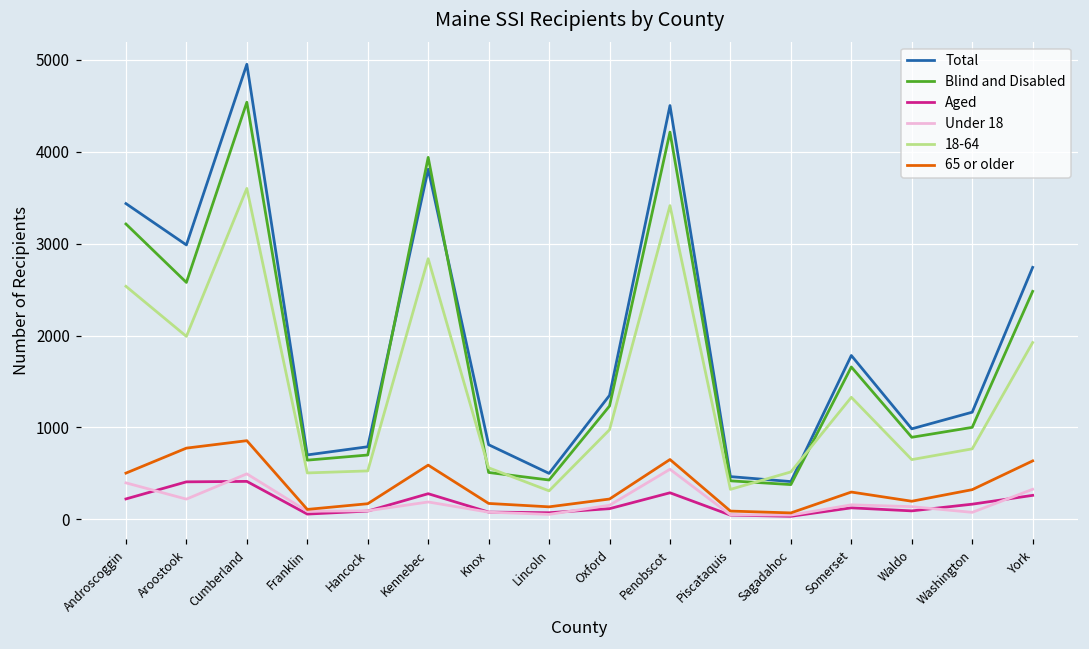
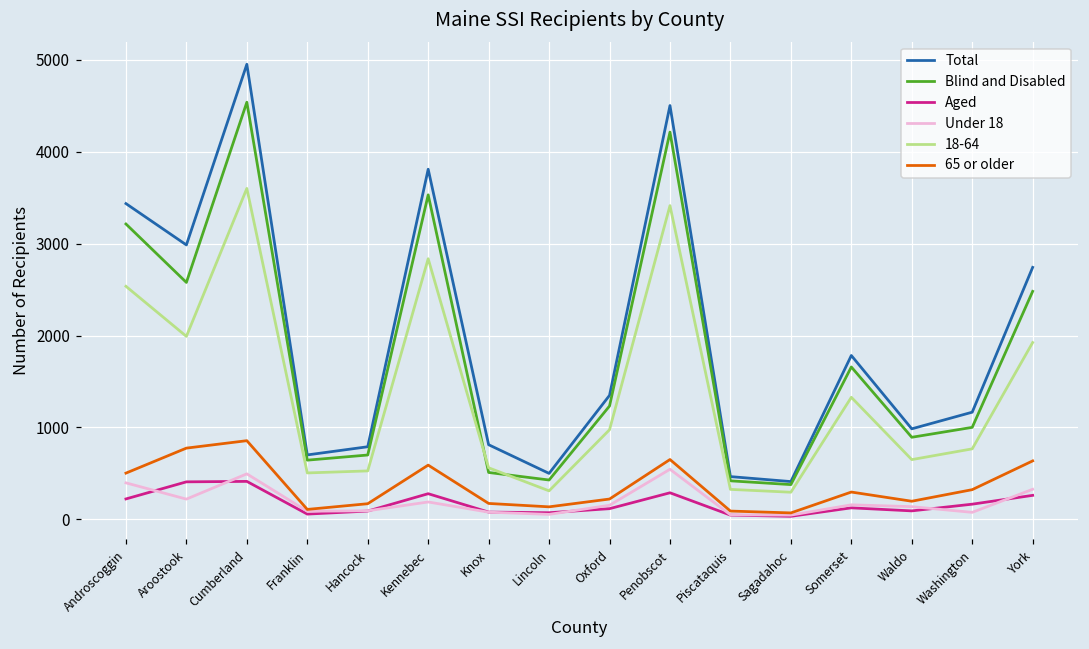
  {
    "Total": {
      "Androscoggin": 3400,
      "Aroostook": 3000,
      "Cumberland": 5000,
      "Franklin": 700,
      "Hancock": 800,
      "Kennebec": 3800,
      "Knox": 800,
      "Lincoln": 500,
      "Oxford": 1300,
      "Penobscot": 4500,
      "Piscataquis": 500,
      "Sagadahoc": 400,
      "Somerset": 1800,
      "Waldo": 1000,
      "Washington": 1200,
      "York": 2700
    },
    "Blind and Disabled": {
      "Androscoggin": 3200,
      "Aroostook": 2600,
      "Cumberland": 4500,
      "Franklin": 600,
      "Hancock": 700,
-     "Kennebec": 3900,
+     "Kennebec": 3500,
      "Knox": 500,
      "Lincoln": 400,
      "Oxford": 1200,
      "Penobscot": 4200,
      "Piscataquis": 400,
      "Sagadahoc": 400,
      "Somerset": 1700,
      "Waldo": 900,
      "Washington": 1000,
      "York": 2500
    },
    "Aged": {
      "Androscoggin": 200,
      "Aroostook": 400,
      "Cumberland": 400,
      "Franklin": 100,
      "Kennebec": 300,
      "Oxford": 100,
      "Penobscot": 300,
      "Somerset": 100,
      "Waldo": 100,
      "Washington": 200,
      "York": 300
    },
    "Under 18": {
      "Androscoggin": 400,
      "Aroostook": 200,
      "Cumberland": 500,
      "Kennebec": 200,
      "Oxford": 200,
      "Penobscot": 500,
      "Somerset": 200,
      "Waldo": 100,
      "Washington": 100,
      "York": 300
    },
    "18-64": {
      "Androscoggin": 2500,
      "Aroostook": 2000,
      "Cumberland": 3600,
      "Franklin": 500,
      "Hancock": 500,
      "Kennebec": 2800,
      "Knox": 600,
      "Lincoln": 300,
      "Oxford": 1000,
      "Penobscot": 3400,
      "Piscataquis": 300,
-     "Sagadahoc": 500,
+     "Sagadahoc": 300,
      "Somerset": 1300,
      "Waldo": 700,
      "Washington": 800,
      "York": 1900
    },
    "65 or older": {
      "Androscoggin": 500,
      "Aroostook": 800,
      "Cumberland": 900,
      "Hancock": 200,
      "Kennebec": 600,
      "Knox": 200,
      "Lincoln": 100,
      "Oxford": 200,
      "Penobscot": 700,
      "Piscataquis": 100,
      "Somerset": 300,
      "Waldo": 200,
      "Washington": 300,
      "York": 600
    }
  }
